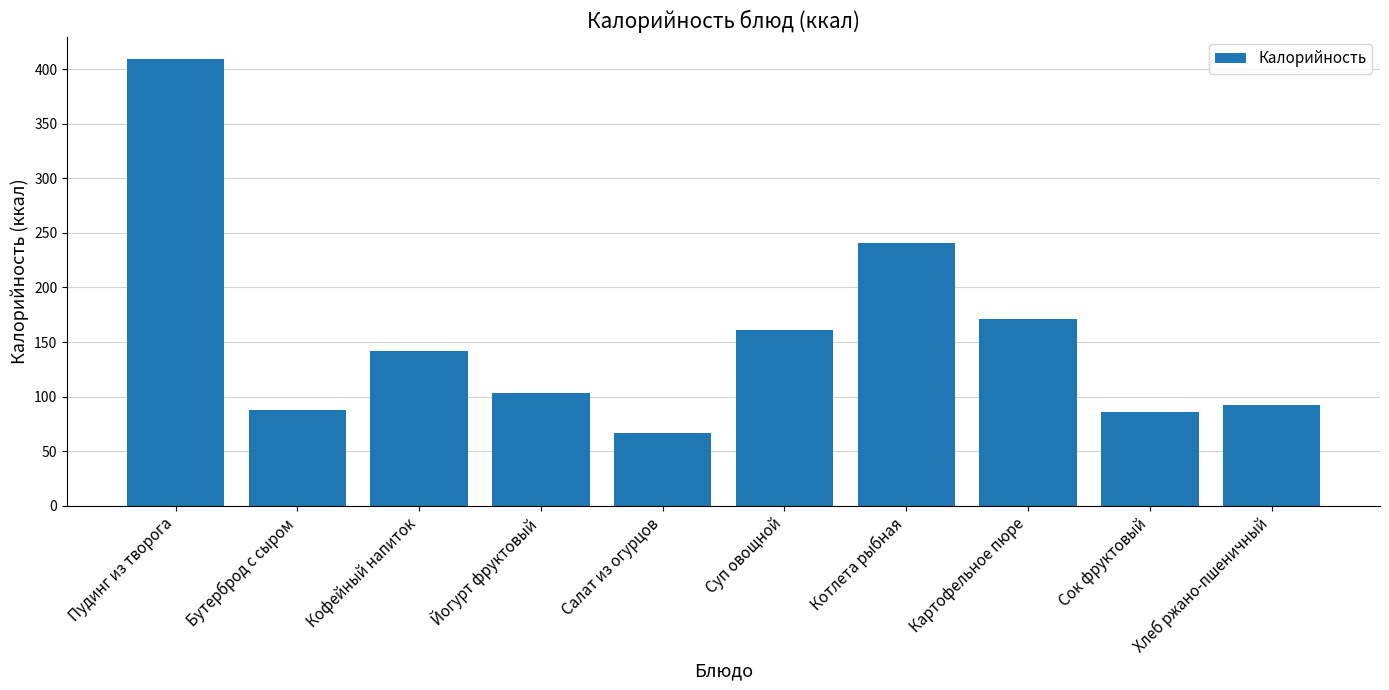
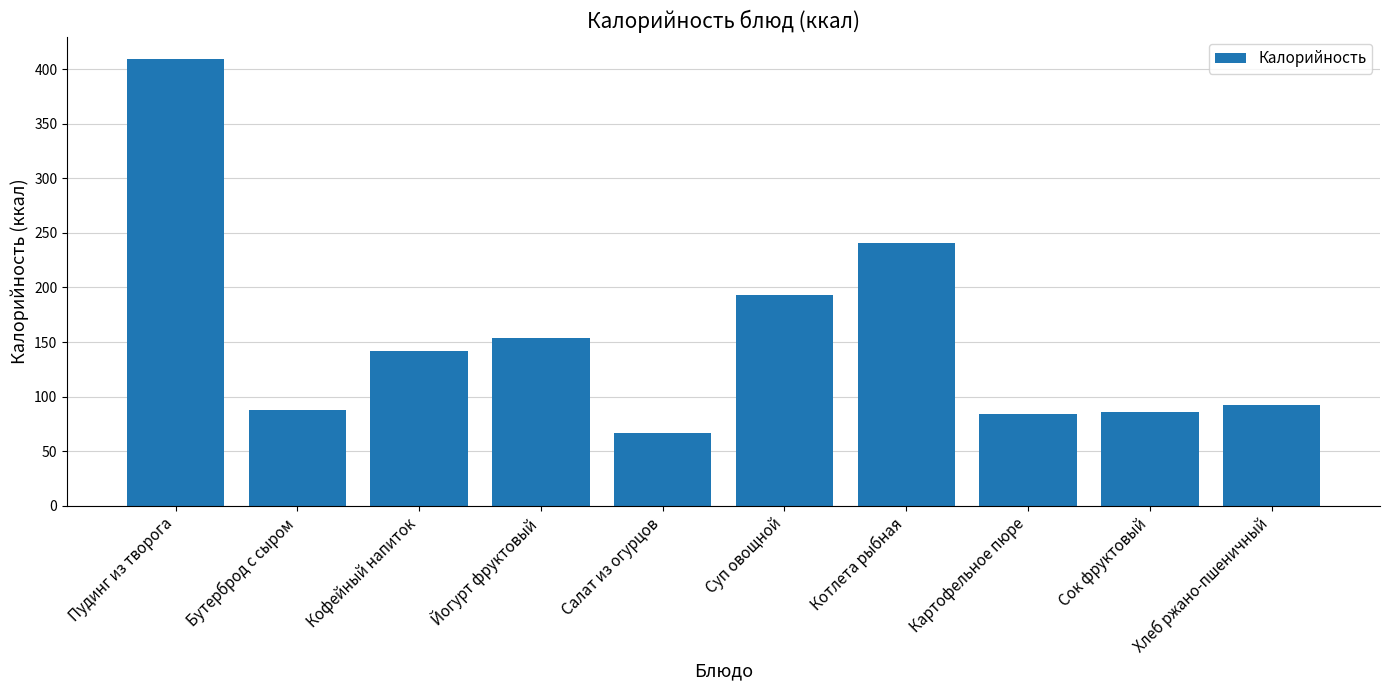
  {
    "Пудинг из творога": 409,
    "Бутерброд с сыром": 88,
    "Кофейный напиток": 142,
-   "Йогурт фруктовый": 103,
+   "Йогурт фруктовый": 154,
    "Салат из огурцов": 67,
-   "Суп овощной": 161,
+   "Суп овощной": 193,
    "Котлета рыбная": 241,
-   "Картофельное пюре": 171,
+   "Картофельное пюре": 84,
    "Сок фруктовый": 86,
    "Хлеб ржано-пшеничный": 92
  }
